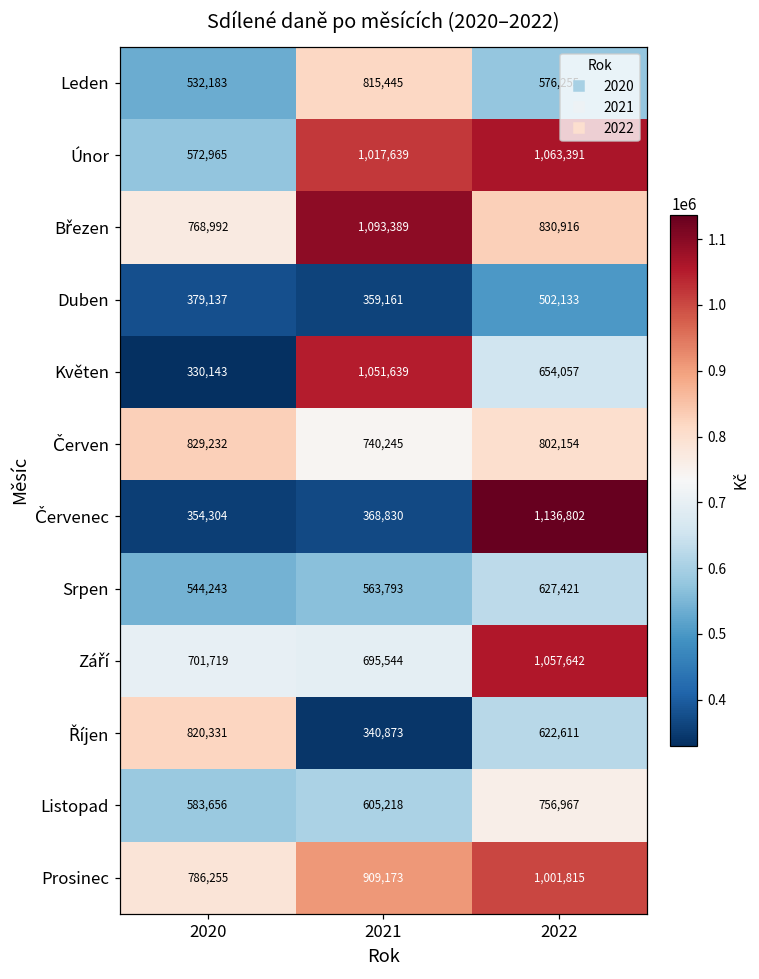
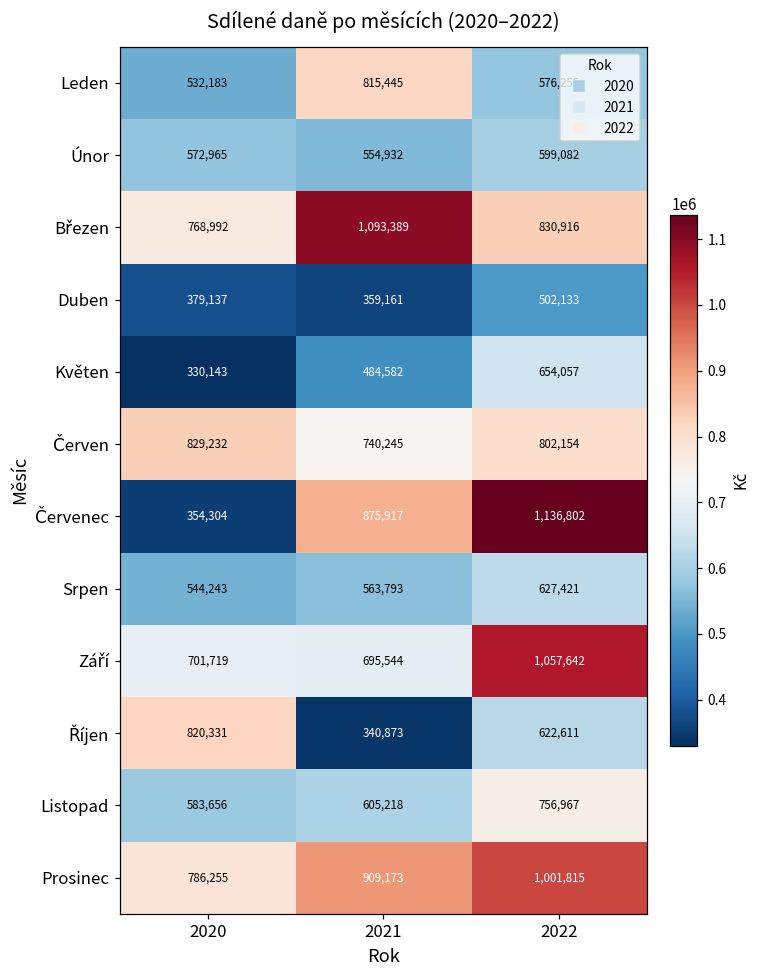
  {
    "Leden": {
      "2020": "532,183",
      "2021": "815,445"
    },
    "Únor": {
      "2020": "572,965",
-     "2021": "1,017,639",
-     "2022": "1,063,391"
+     "2021": "554,932",
+     "2022": "599,082"
    },
    "Březen": {
      "2020": "768,992",
      "2021": "1,093,389",
      "2022": "830,916"
    },
    "Duben": {
      "2020": "379,137",
      "2021": "359,161",
      "2022": "502,133"
    },
    "Květen": {
      "2020": "330,143",
-     "2021": "1,051,639",
+     "2021": "484,582",
      "2022": "654,057"
    },
    "Červen": {
      "2020": "829,232",
      "2021": "740,245",
      "2022": "802,154"
    },
    "Červenec": {
      "2020": "354,304",
-     "2021": "368,830",
+     "2021": "875,917",
      "2022": "1,136,802"
    },
    "Srpen": {
      "2020": "544,243",
      "2021": "563,793",
      "2022": "627,421"
    },
    "Září": {
      "2020": "701,719",
      "2021": "695,544",
      "2022": "1,057,642"
    },
    "Říjen": {
      "2020": "820,331",
      "2021": "340,873",
      "2022": "622,611"
    },
    "Listopad": {
      "2020": "583,656",
      "2021": "605,218",
      "2022": "756,967"
    },
    "Prosinec": {
      "2020": "786,255",
      "2021": "909,173",
      "2022": "1,001,815"
    }
  }
